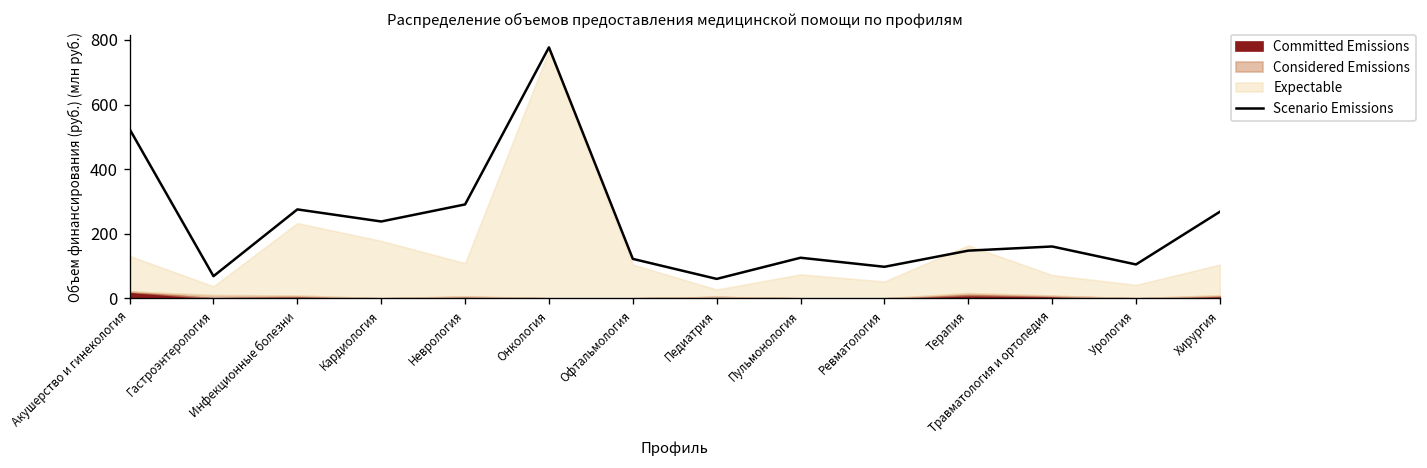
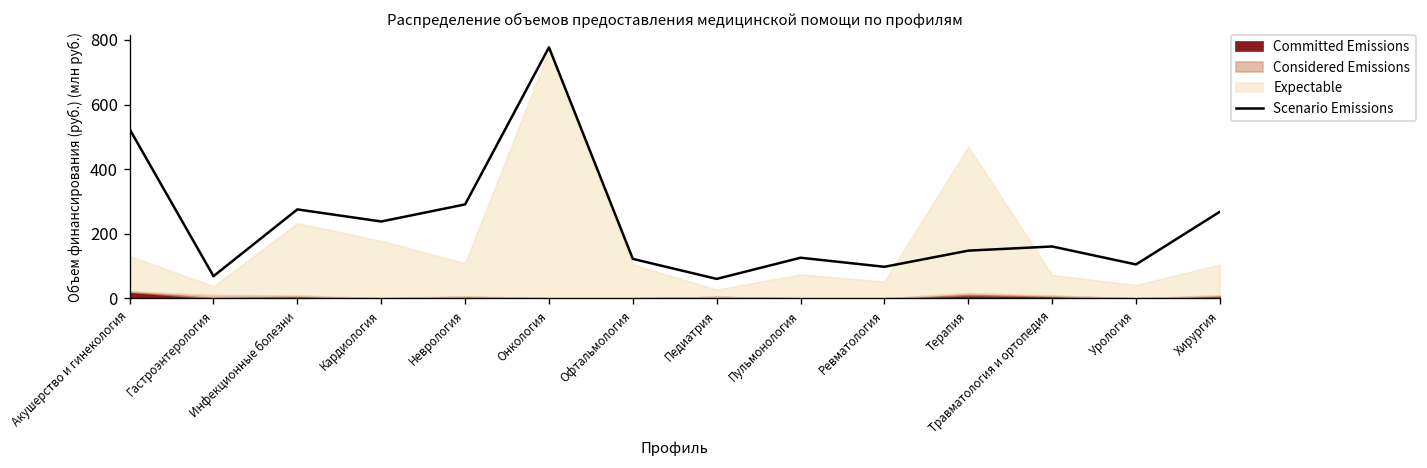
  {
    "Scenario Emissions": {
      "Акушерство и гинекология": 520,
      "Гастроэнтерология": 70,
      "Инфекционные болезни": 280,
      "Кардиология": 240,
      "Неврология": 290,
      "Онкология": 780,
      "Офтальмология": 120,
      "Педиатрия": 60,
      "Пульмонология": 130,
      "Ревматология": 100,
      "Терапия": 150,
      "Травматология и ортопедия": 160,
      "Урология": 100,
      "Хирургия": 270
    },
    "Committed Emissions": {
      "Гастроэнтерология": 0
    },
    "Considered Emissions": {
      "Гастроэнтерология": 10
    },
    "Expectable": {
      "Акушерство и гинекология": 110,
      "Гастроэнтерология": 30,
      "Инфекционные болезни": 220,
      "Кардиология": 180,
      "Неврология": 100,
      "Онкология": 770,
      "Офтальмология": 100,
      "Педиатрия": 20,
      "Пульмонология": 70,
      "Ревматология": 50,
-     "Терапия": 150,
+     "Терапия": 450,
      "Травматология и ортопедия": 60,
      "Урология": 40,
      "Хирургия": 90
    }
  }
